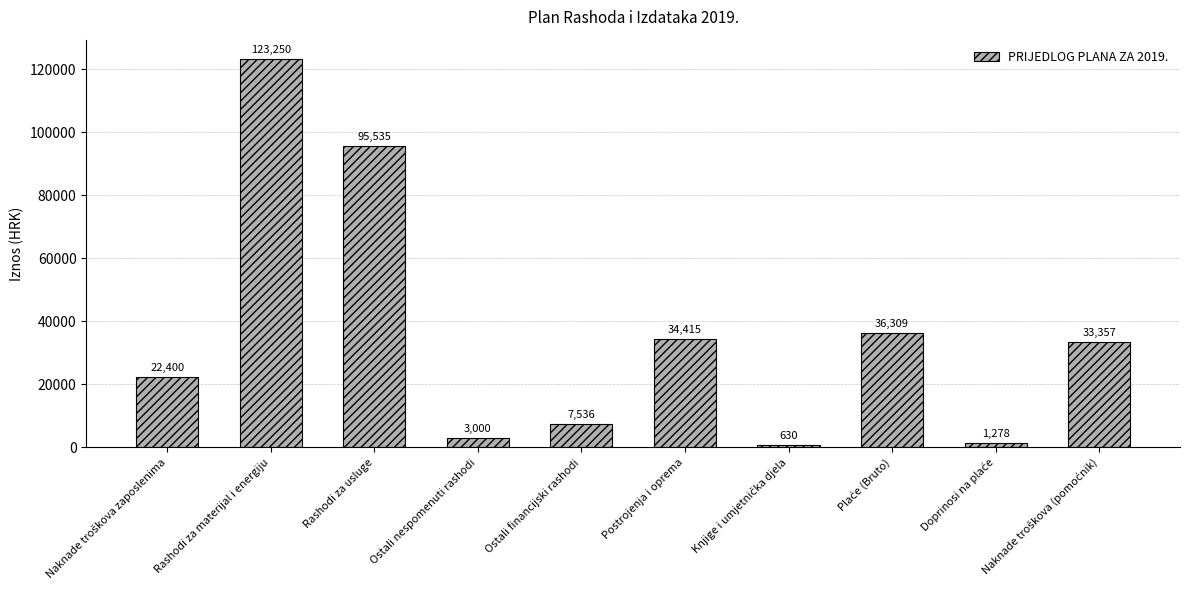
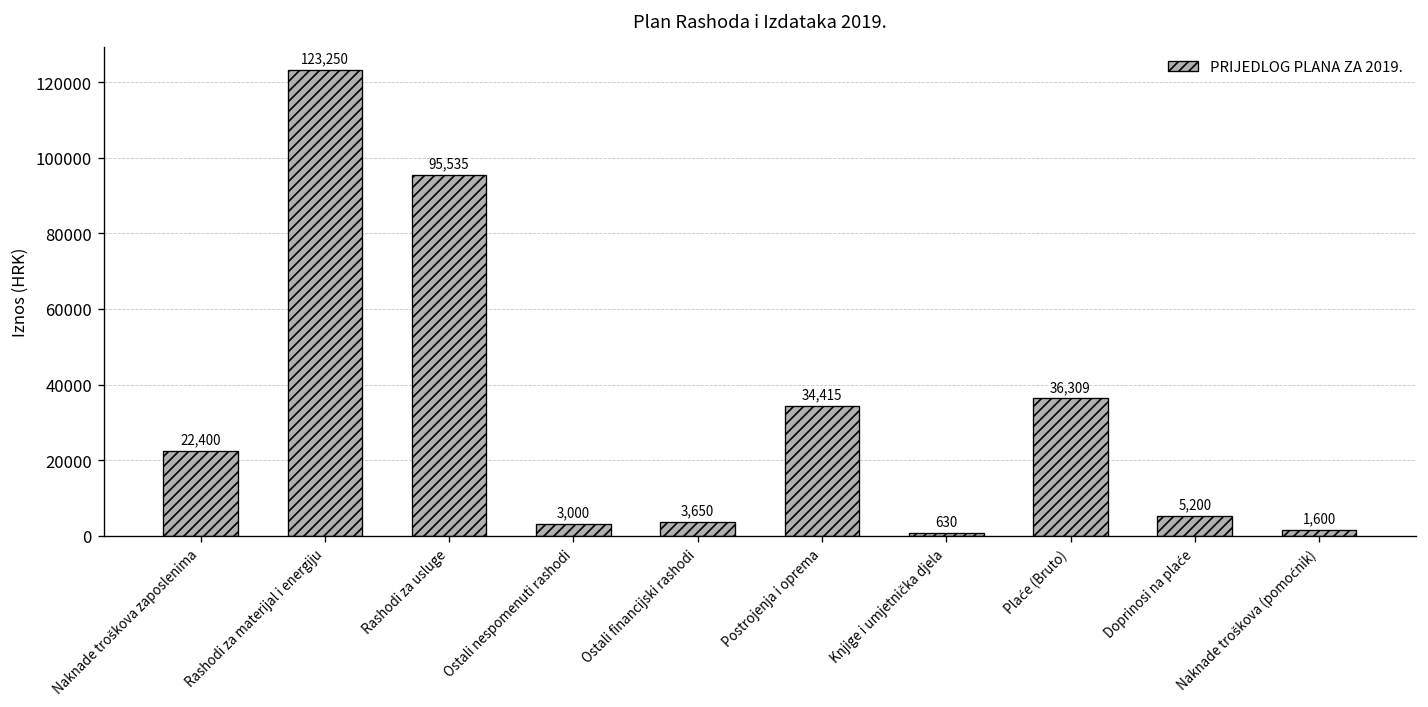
  {
    "Naknade troškova zaposlenima": "22,400",
    "Rashodi za materijal i energiju": "123,250",
    "Rashodi za usluge": "95,535",
    "Ostali nespomenuti rashodi": "3,000",
-   "Ostali financijski rashodi": "7,536",
+   "Ostali financijski rashodi": "3,650",
    "Postrojenja i oprema": "34,415",
    "Knjige i umjetnička djela": "630",
    "Plaće (Bruto)": "36,309",
-   "Doprinosi na plaće": "1,278",
-   "Naknade troškova (pomoćnik)": "33,357"
+   "Doprinosi na plaće": "5,200",
+   "Naknade troškova (pomoćnik)": "1,600"
  }
